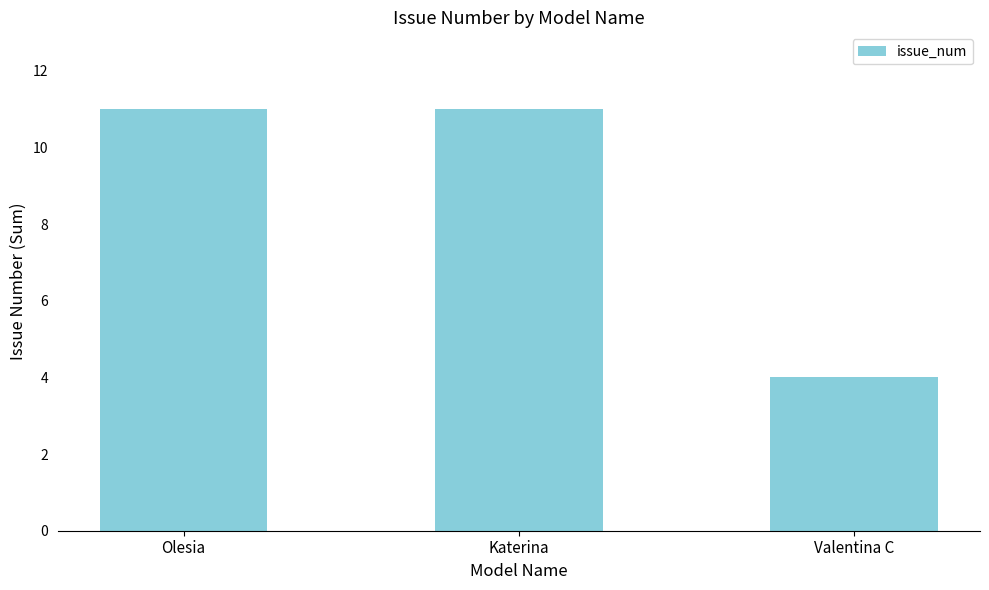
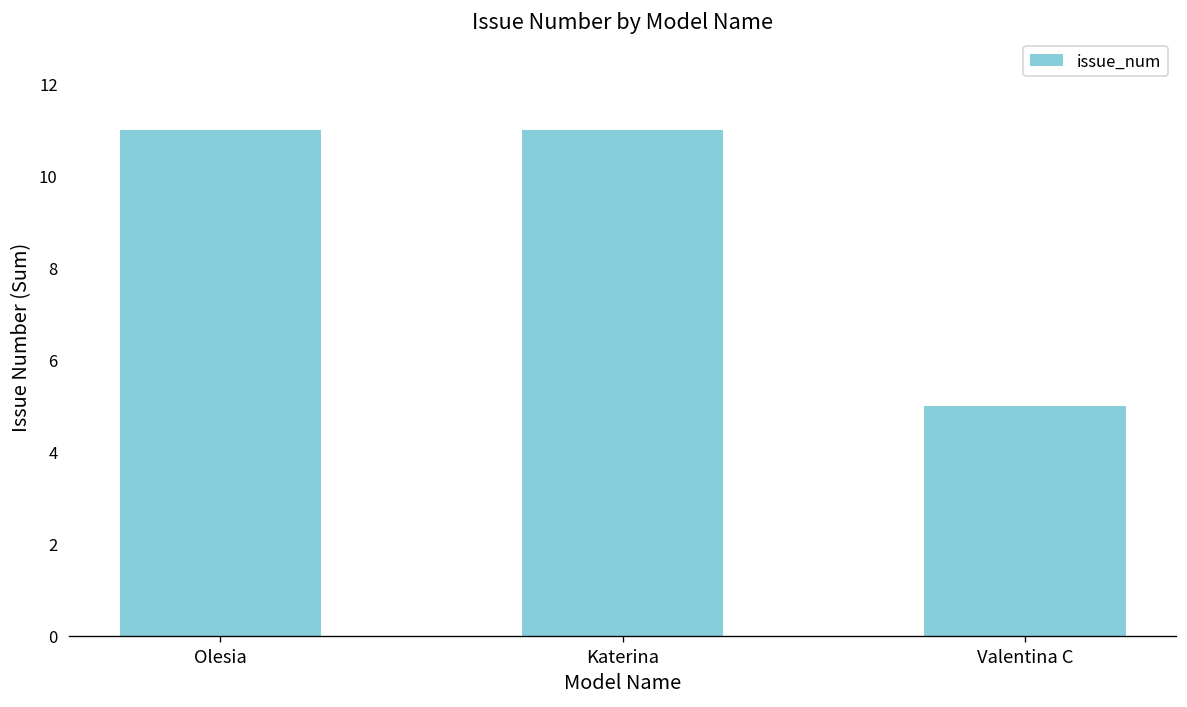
  {
    "Olesia": 11,
    "Katerina": 11,
-   "Valentina C": 4
+   "Valentina C": 5
  }
